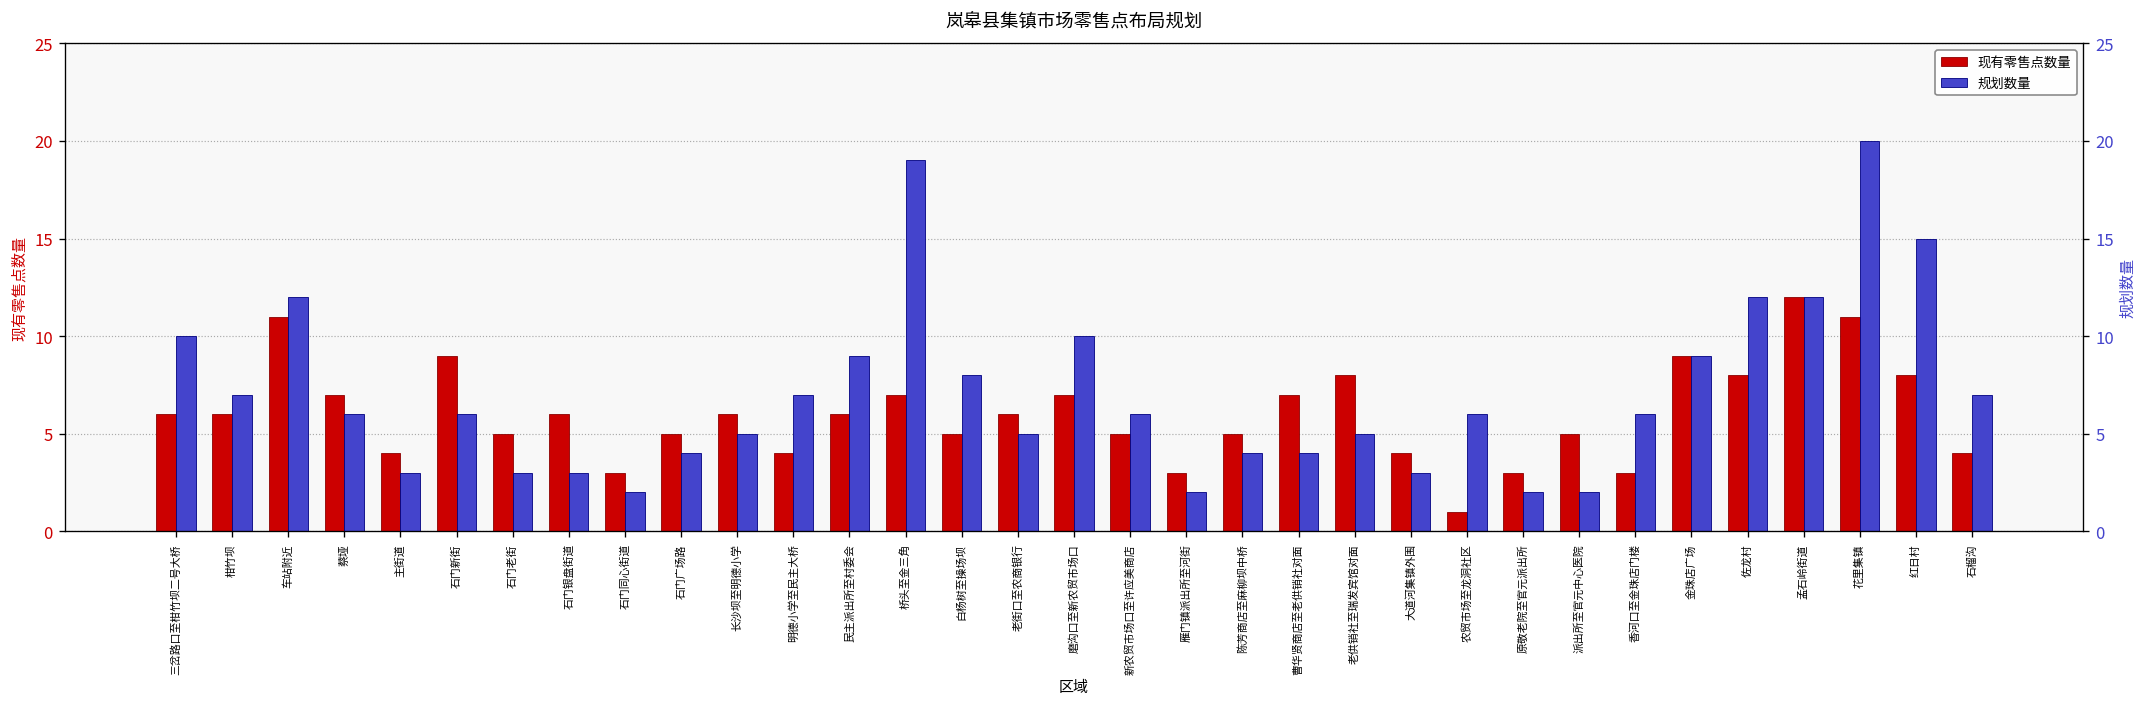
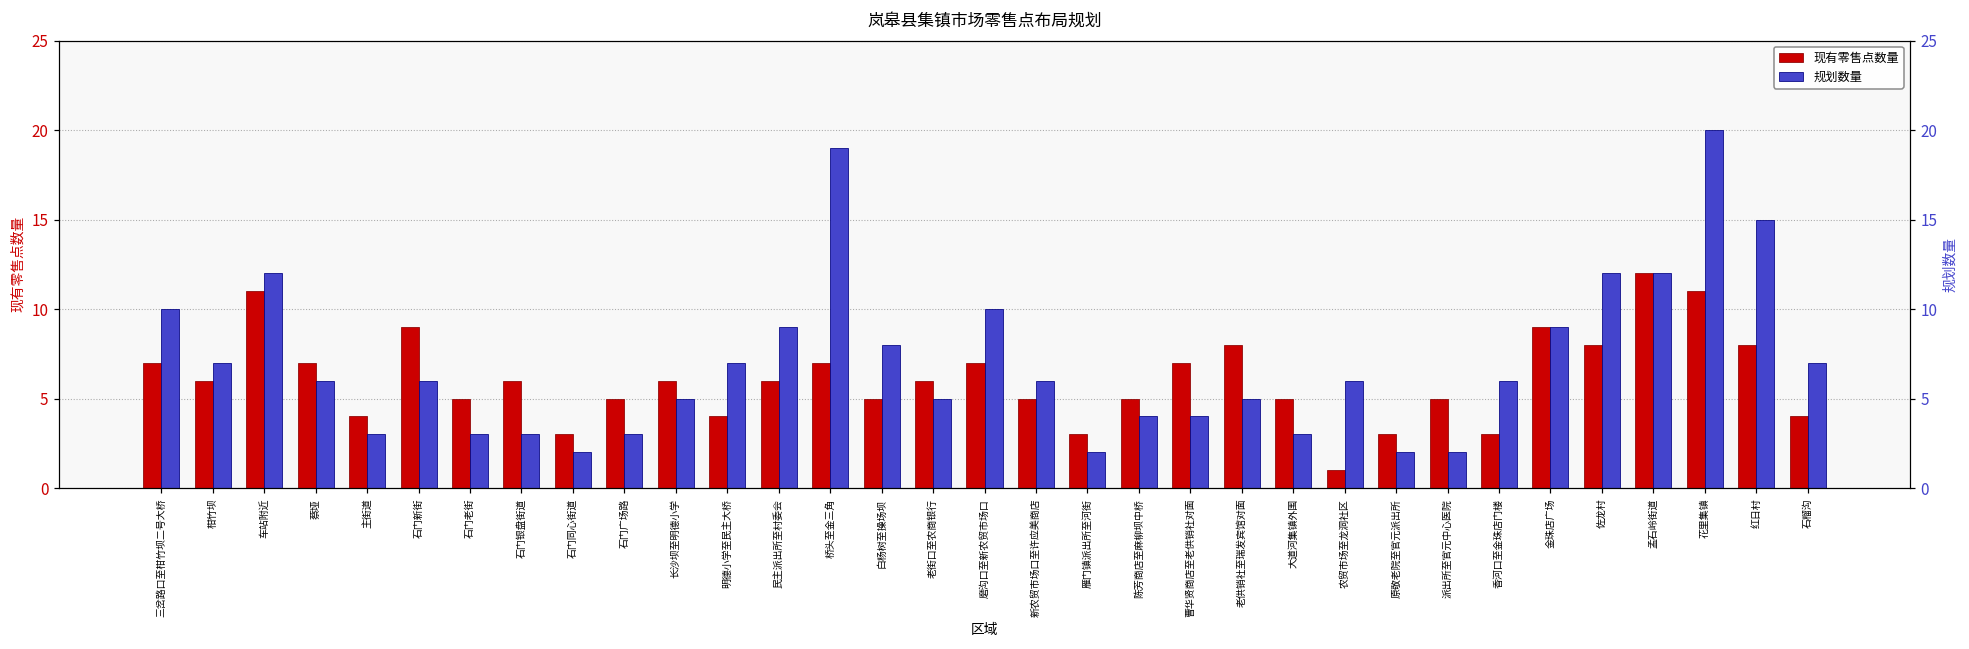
  {
    "现有零售点数量": {
-     "三岔路口至柑竹坝二号大桥": 6,
+     "三岔路口至柑竹坝二号大桥": 7,
      "柑竹坝": 6,
      "车站附近": 11,
      "蔡垭": 7,
      "主街道": 4,
      "石门新街": 9,
      "石门老街": 5,
      "石门银盘街道": 6,
      "石门同心街道": 3,
      "石门广场路": 5,
      "长沙坝至明德小学": 6,
      "明德小学至民主大桥": 4,
      "民主派出所至村委会": 6,
      "桥头至金三角": 7,
      "白杨树至操场坝": 5,
      "老街口至农商银行": 6,
      "磨沟口至新农贸市场口": 7,
      "新农贸市场口至许应美商店": 5,
      "雁门镇派出所至河街": 3,
      "陈芳商店至麻柳坝中桥": 5,
      "曹华贤商店至老供销社对面": 7,
      "老供销社至瑞发宾馆对面": 8,
-     "大道河集镇外围": 4,
+     "大道河集镇外围": 5,
      "农贸市场至龙洞社区": 1,
      "原敬老院至官元派出所": 3,
      "派出所至官元中心医院": 5,
      "香河口至金珠店门楼": 3,
      "金珠店广场": 9,
      "佐龙村": 8,
      "孟石岭街道": 12,
      "花里集镇": 11,
      "红日村": 8,
      "石榴沟": 4
    },
    "规划数量": {
      "三岔路口至柑竹坝二号大桥": 10,
      "柑竹坝": 7,
      "车站附近": 12,
      "蔡垭": 6,
      "主街道": 3,
      "石门新街": 6,
      "石门老街": 3,
      "石门银盘街道": 3,
      "石门同心街道": 2,
-     "石门广场路": 4,
+     "石门广场路": 3,
      "长沙坝至明德小学": 5,
      "明德小学至民主大桥": 7,
      "民主派出所至村委会": 9,
      "桥头至金三角": 19,
      "白杨树至操场坝": 8,
      "老街口至农商银行": 5,
      "磨沟口至新农贸市场口": 10,
      "新农贸市场口至许应美商店": 6,
      "雁门镇派出所至河街": 2,
      "陈芳商店至麻柳坝中桥": 4,
      "曹华贤商店至老供销社对面": 4,
      "老供销社至瑞发宾馆对面": 5,
      "大道河集镇外围": 3,
      "农贸市场至龙洞社区": 6,
      "原敬老院至官元派出所": 2,
      "派出所至官元中心医院": 2,
      "香河口至金珠店门楼": 6,
      "金珠店广场": 9,
      "佐龙村": 12,
      "孟石岭街道": 12,
      "花里集镇": 20,
      "红日村": 15,
      "石榴沟": 7
    }
  }
